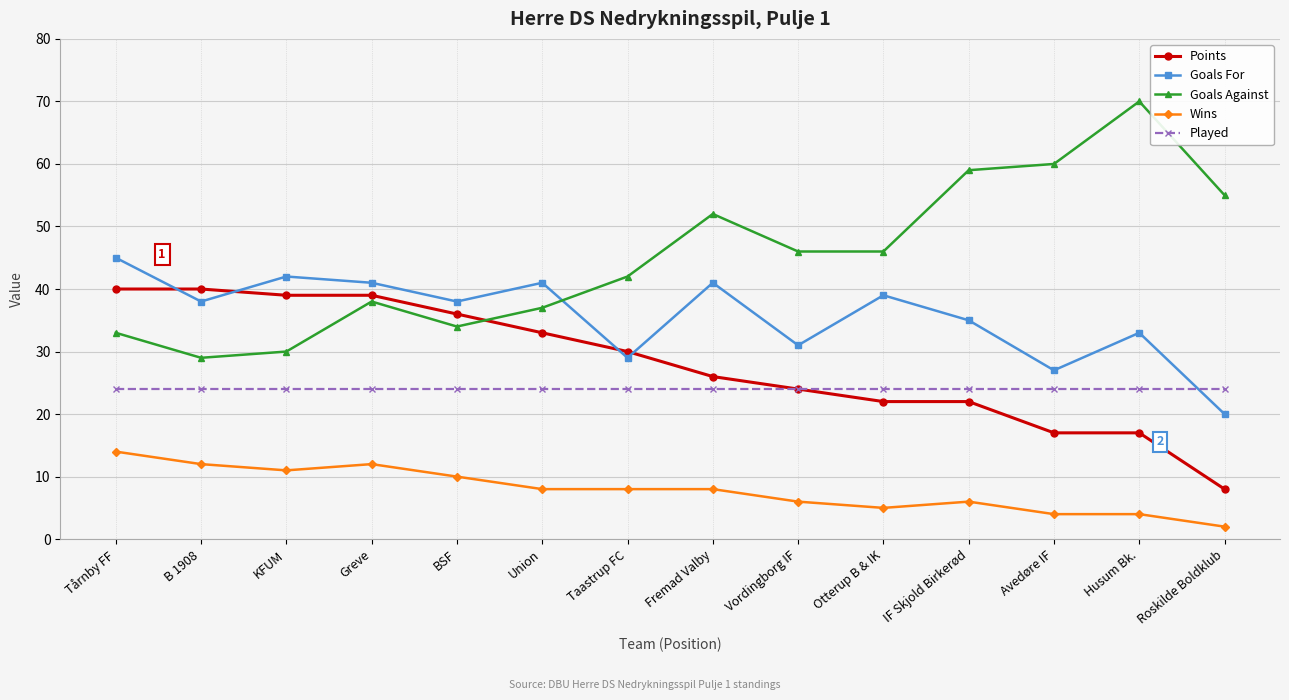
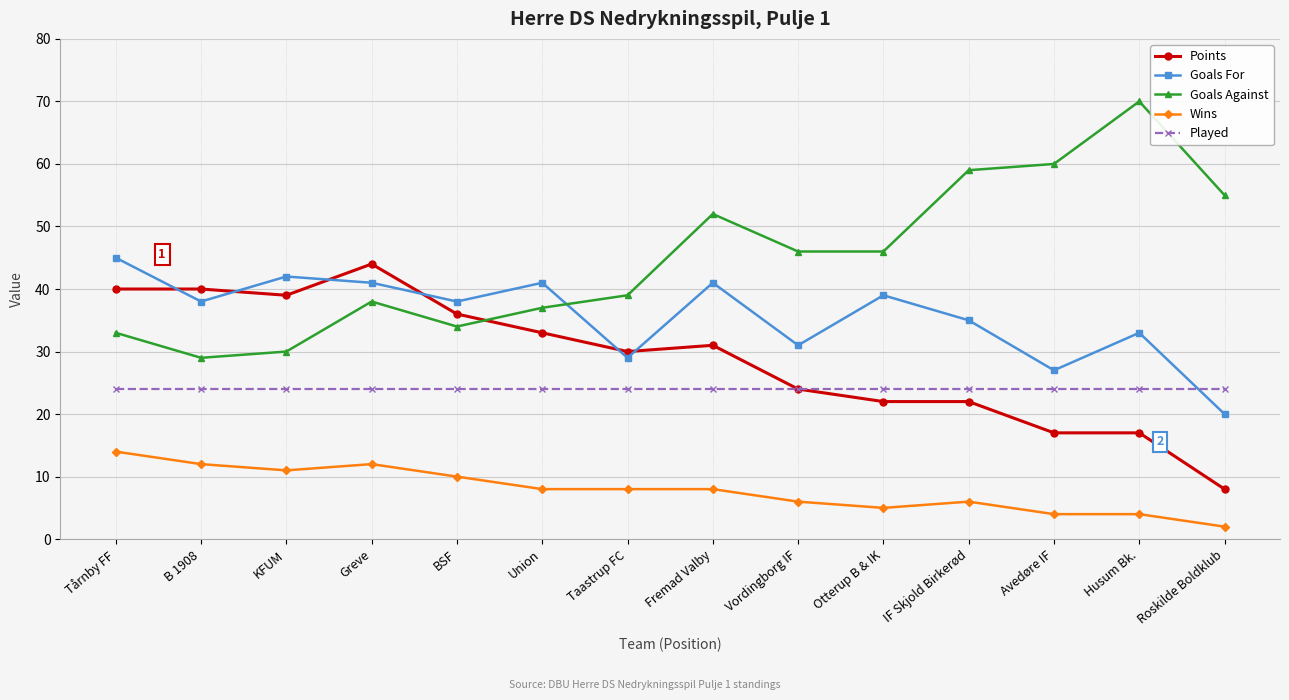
  {
    "Points": {
      "Tårnby FF": 40,
      "B 1908": 40,
      "KFUM": 39,
-     "Greve": 39,
+     "Greve": 44,
      "BSF": 36,
      "Union": 33,
      "Taastrup FC": 30,
-     "Fremad Valby": 26,
+     "Fremad Valby": 31,
      "Otterup B & IK": 22,
      "IF Skjold Birkerød": 22,
      "Avedøre IF": 17,
      "Roskilde Boldklub": 8
    },
    "Goals For": {
      "Tårnby FF": 45,
      "B 1908": 38,
      "KFUM": 42,
      "Greve": 41,
      "BSF": 38,
      "Union": 41,
      "Taastrup FC": 29,
      "Fremad Valby": 41,
      "Vordingborg IF": 31,
      "Otterup B & IK": 39,
      "IF Skjold Birkerød": 35,
      "Avedøre IF": 27,
      "Husum Bk.": 33,
      "Roskilde Boldklub": 20
    },
    "Goals Against": {
      "Tårnby FF": 33,
      "B 1908": 29,
      "KFUM": 30,
      "Greve": 38,
      "BSF": 34,
      "Union": 37,
-     "Taastrup FC": 42,
+     "Taastrup FC": 39,
      "Fremad Valby": 52,
      "Vordingborg IF": 46,
      "Otterup B & IK": 46,
      "IF Skjold Birkerød": 59,
      "Avedøre IF": 60,
      "Husum Bk.": 70,
      "Roskilde Boldklub": 55
    },
    "Wins": {
      "Tårnby FF": 14,
      "B 1908": 12,
      "KFUM": 11,
      "Greve": 12,
      "BSF": 10,
      "Union": 8,
      "Taastrup FC": 8,
      "Fremad Valby": 8,
      "Vordingborg IF": 6,
      "Otterup B & IK": 5,
      "IF Skjold Birkerød": 6,
      "Avedøre IF": 4,
      "Husum Bk.": 4,
      "Roskilde Boldklub": 2
    },
    "Played": {
      "Tårnby FF": 24,
      "B 1908": 24,
      "KFUM": 24,
      "Greve": 24,
      "BSF": 24,
      "Union": 24,
      "Taastrup FC": 24,
      "Fremad Valby": 24,
      "Otterup B & IK": 24,
      "IF Skjold Birkerød": 24,
      "Avedøre IF": 24,
      "Husum Bk.": 24,
      "Roskilde Boldklub": 24
    }
  }
